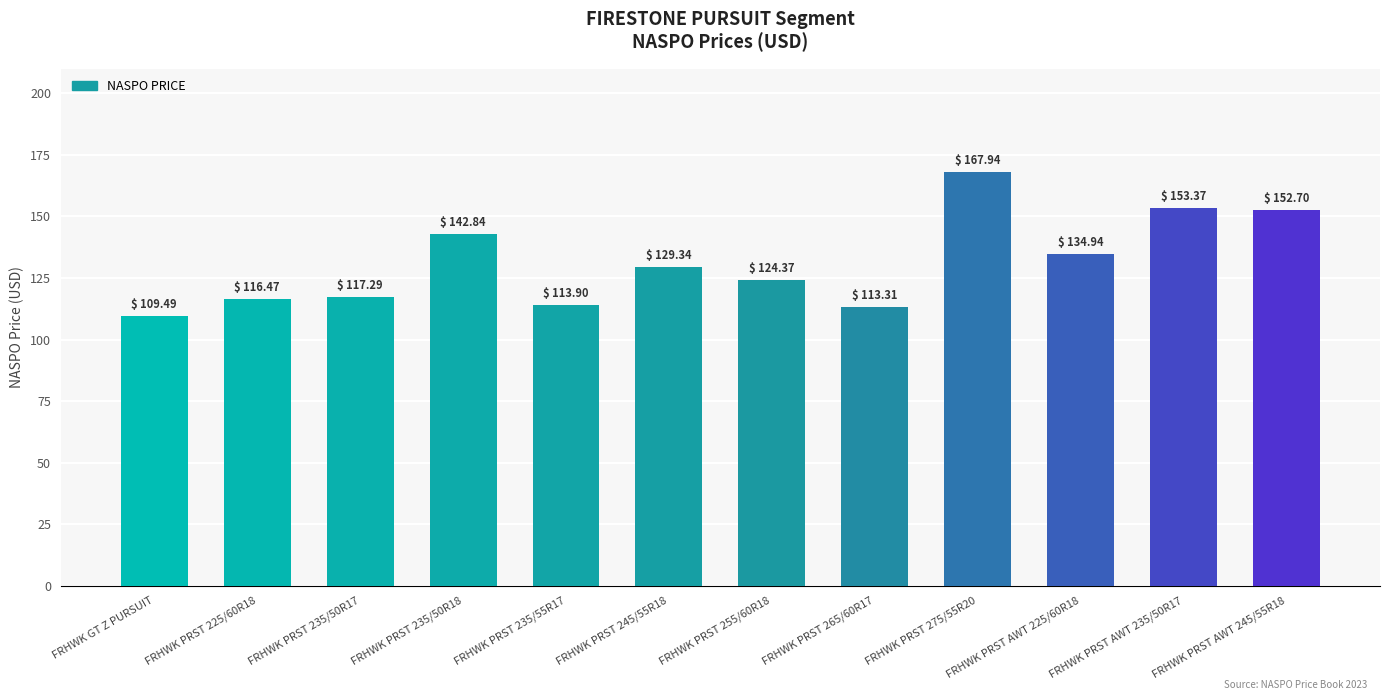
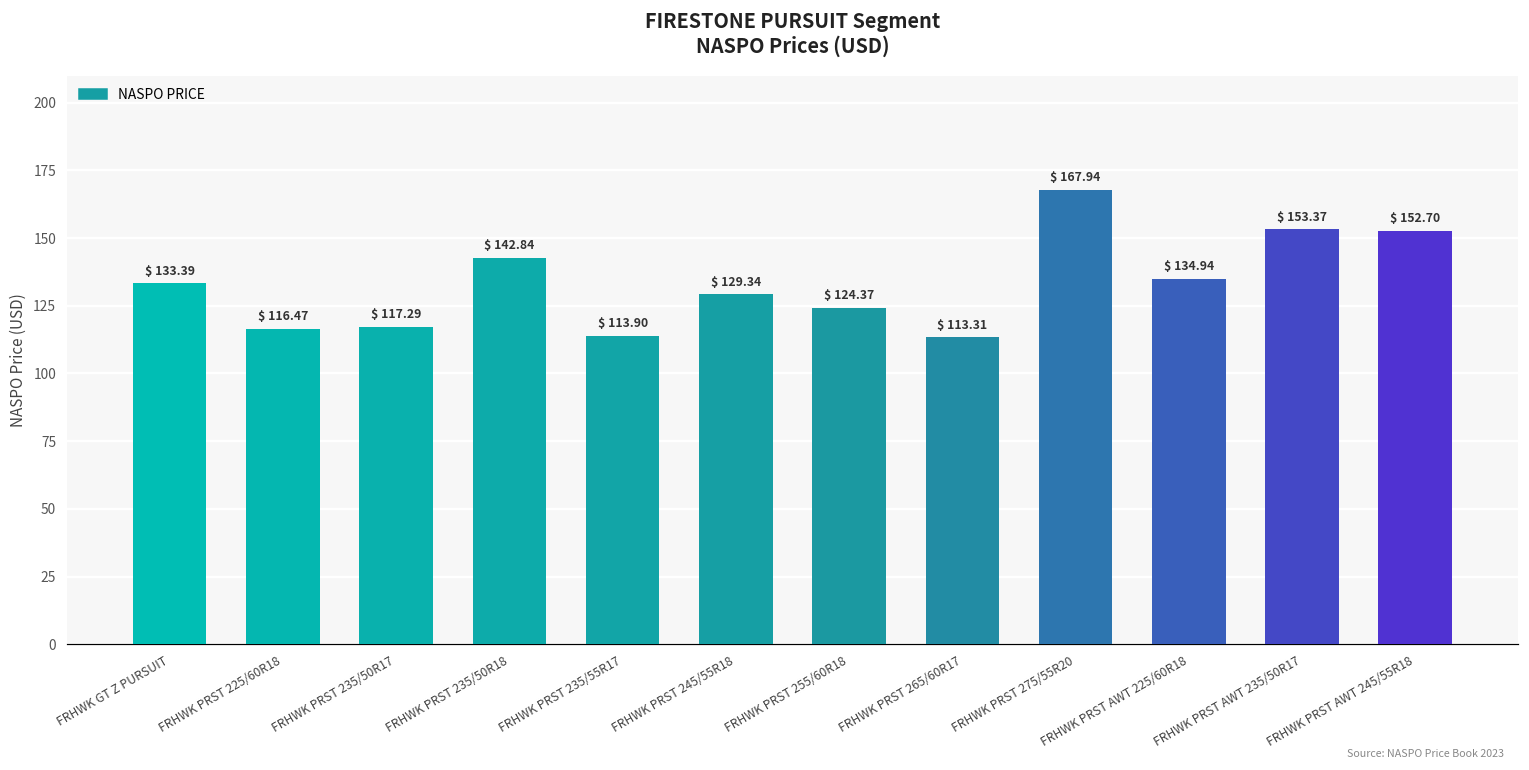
  {
-   "FRHWK GT Z PURSUIT": 109.49,
+   "FRHWK GT Z PURSUIT": 133.39,
    "FRHWK PRST 225/60R18": 116.47,
    "FRHWK PRST 235/50R17": 117.29,
    "FRHWK PRST 235/50R18": 142.84,
    "FRHWK PRST 235/55R17": 113.90,
    "FRHWK PRST 245/55R18": 129.34,
    "FRHWK PRST 255/60R18": 124.37,
    "FRHWK PRST 265/60R17": 113.31,
    "FRHWK PRST 275/55R20": 167.94,
    "FRHWK PRST AWT 225/60R18": 134.94,
    "FRHWK PRST AWT 235/50R17": 153.37,
    "FRHWK PRST AWT 245/55R18": 152.70
  }
